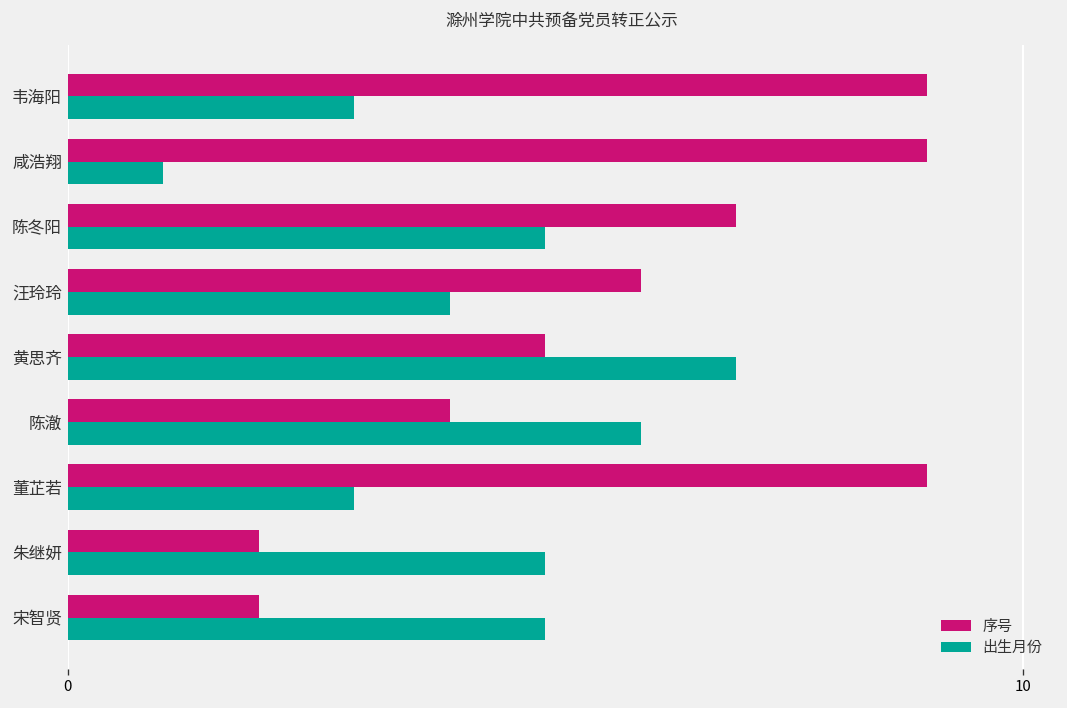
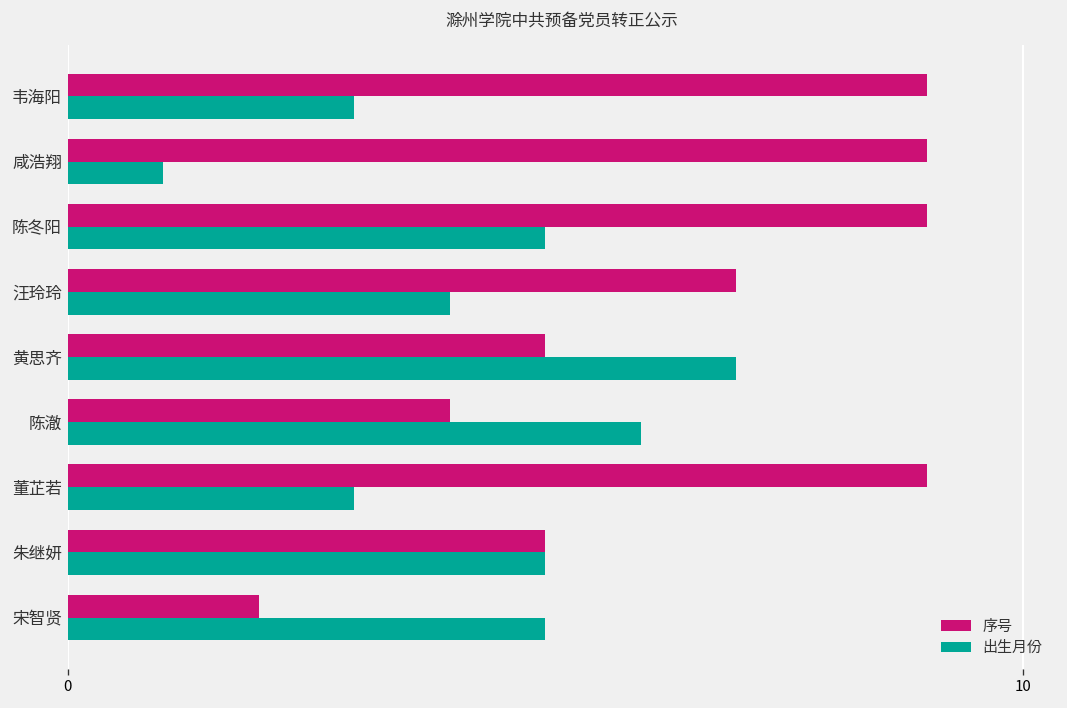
  {
    "序号": {
      "韦海阳": 9,
      "咸浩翔": 9,
-     "陈冬阳": 7,
-     "汪玲玲": 6,
+     "陈冬阳": 9,
+     "汪玲玲": 7,
      "黄思齐": 5,
      "陈澈": 4,
      "董芷若": 9,
-     "朱继妍": 2,
+     "朱继妍": 5,
      "宋智贤": 2
    },
    "出生月份": {
      "韦海阳": 3,
      "咸浩翔": 1,
      "陈冬阳": 5,
      "汪玲玲": 4,
      "黄思齐": 7,
      "陈澈": 6,
      "董芷若": 3,
      "朱继妍": 5,
      "宋智贤": 5
    }
  }
